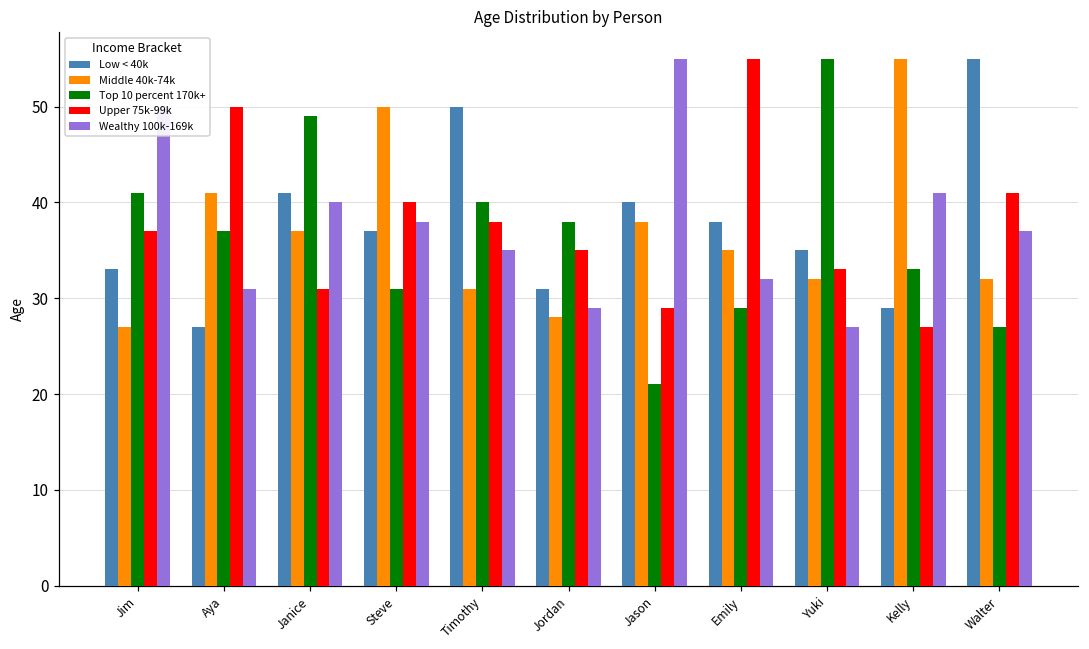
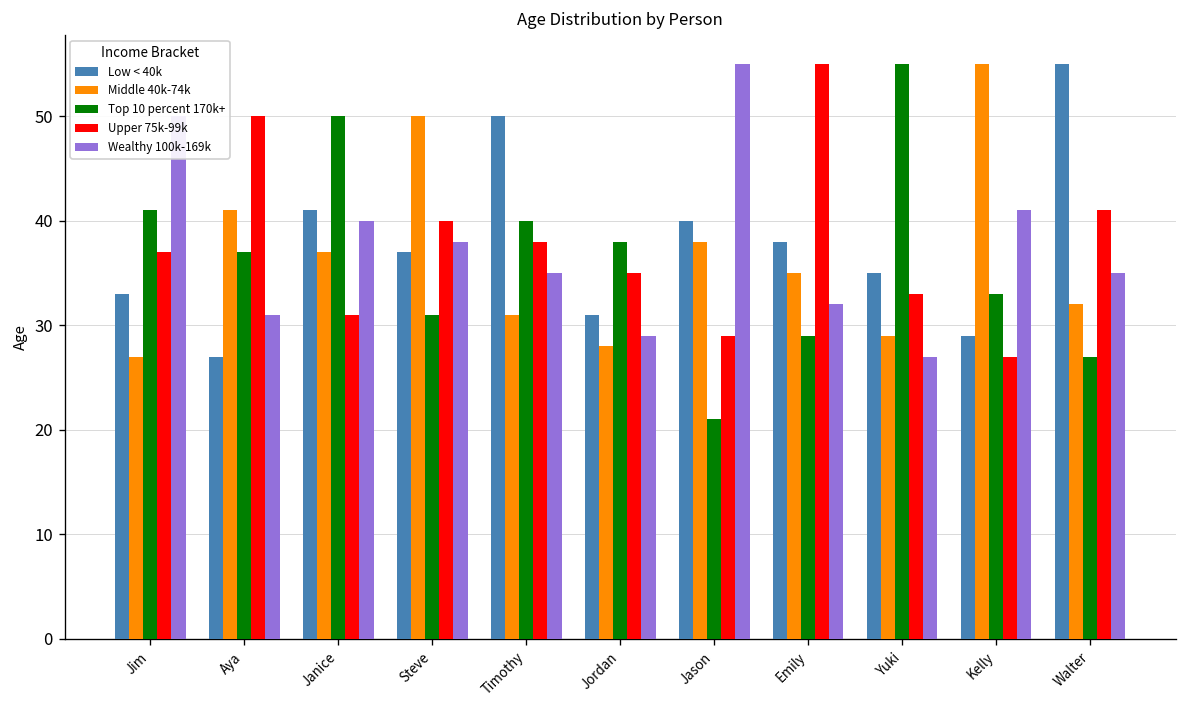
  {
    "Low < 40k": {
      "Jim": 33,
      "Aya": 27,
      "Janice": 41,
      "Steve": 37,
      "Timothy": 50,
      "Jordan": 31,
      "Jason": 40,
      "Emily": 38,
      "Yuki": 35,
      "Kelly": 29,
      "Walter": 55
    },
    "Middle 40k-74k": {
      "Jim": 27,
      "Aya": 41,
      "Janice": 37,
      "Steve": 50,
      "Timothy": 31,
      "Jordan": 28,
      "Jason": 38,
      "Emily": 35,
-     "Yuki": 32,
+     "Yuki": 29,
      "Kelly": 55,
      "Walter": 32
    },
    "Top 10 percent 170k+": {
      "Jim": 41,
      "Aya": 37,
-     "Janice": 49,
+     "Janice": 50,
      "Steve": 31,
      "Timothy": 40,
      "Jordan": 38,
      "Jason": 21,
      "Emily": 29,
      "Yuki": 55,
      "Kelly": 33,
      "Walter": 27
    },
    "Upper 75k-99k": {
      "Jim": 37,
      "Aya": 50,
      "Janice": 31,
      "Steve": 40,
      "Timothy": 38,
      "Jordan": 35,
      "Jason": 29,
      "Emily": 55,
      "Yuki": 33,
      "Kelly": 27,
      "Walter": 41
    },
    "Wealthy 100k-169k": {
      "Aya": 31,
      "Janice": 40,
      "Steve": 38,
      "Timothy": 35,
      "Jordan": 29,
      "Jason": 55,
      "Emily": 32,
      "Yuki": 27,
      "Kelly": 41,
-     "Walter": 37
+     "Walter": 35
    }
  }
